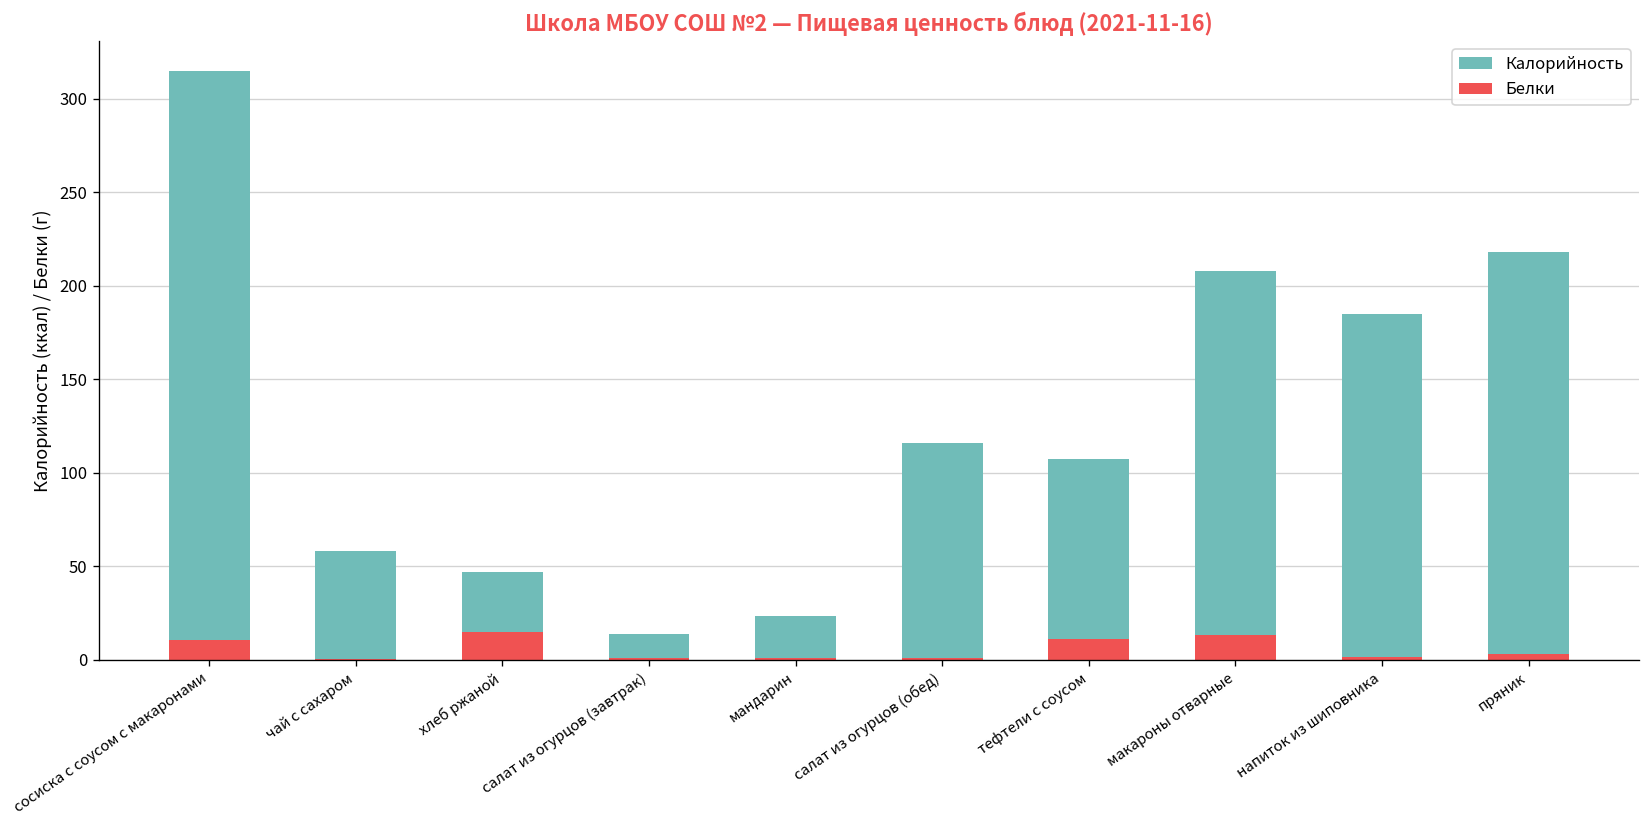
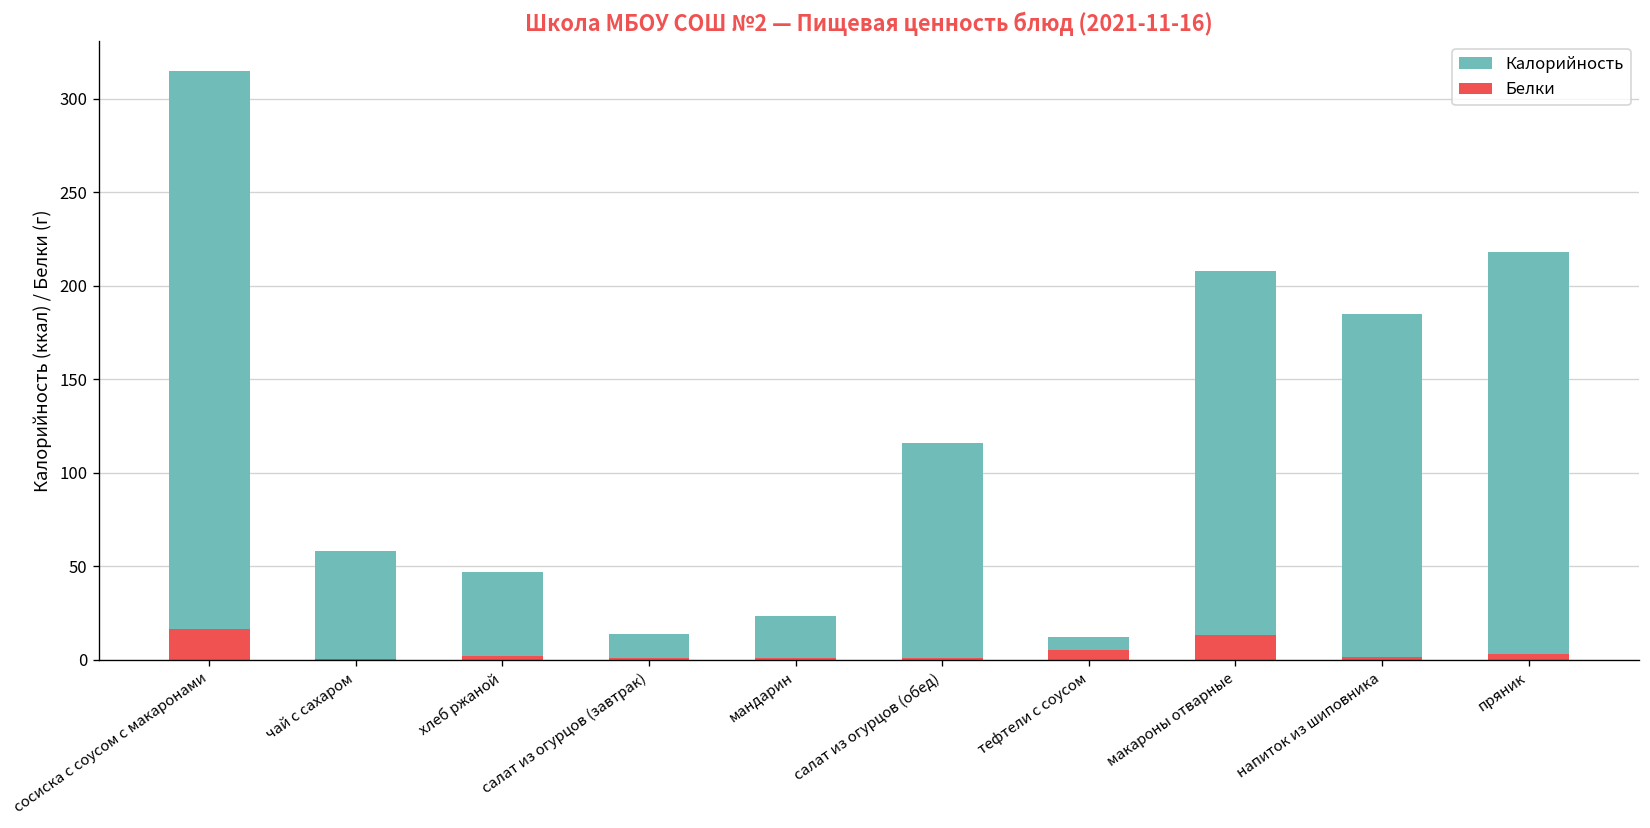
  {
    "Калорийность": {
      "сосиска с соусом с макаронами": 315,
      "чай с сахаром": 58,
      "хлеб ржаной": 47,
      "салат из огурцов (завтрак)": 14,
      "мандарин": 23,
      "салат из огурцов (обед)": 116,
-     "тефтели с соусом": 107,
+     "тефтели с соусом": 12,
      "макароны отварные": 208,
      "напиток из шиповника": 185,
      "пряник": 218
    },
    "Белки": {
-     "сосиска с соусом с макаронами": 11,
-     "хлеб ржаной": 15,
-     "тефтели с соусом": 11
+     "сосиска с соусом с макаронами": 16,
+     "хлеб ржаной": 2,
+     "тефтели с соусом": 5
    }
  }
